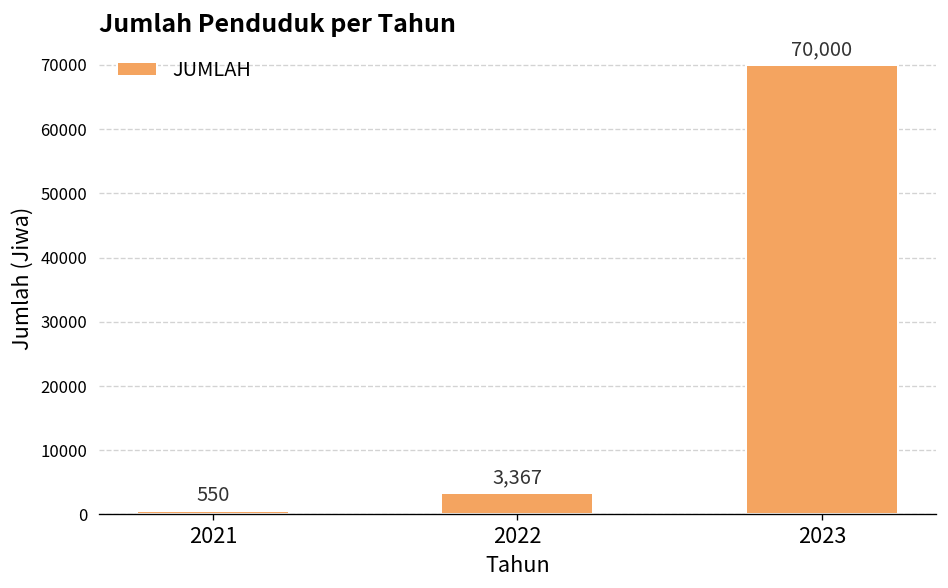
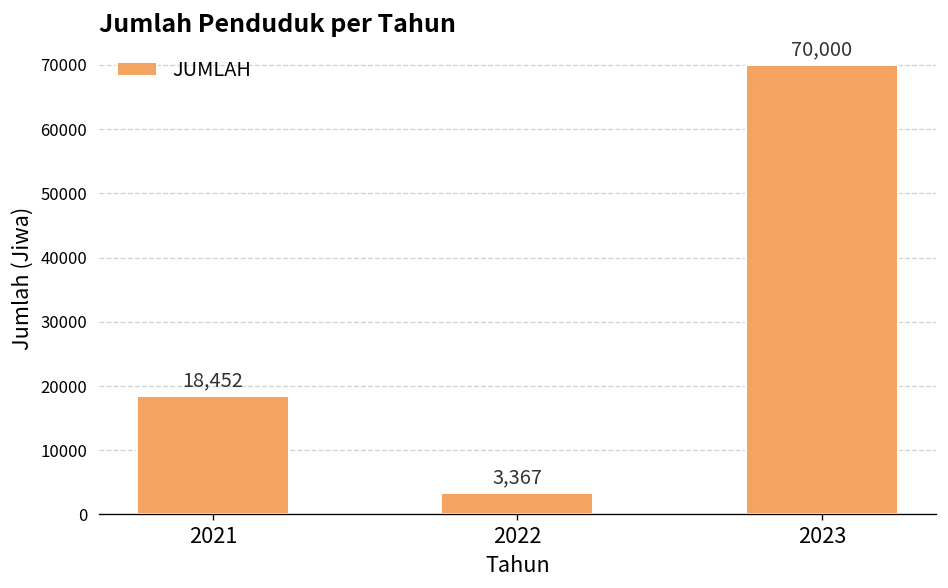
  {
-   "2021": "550",
+   "2021": "18,452",
    "2022": "3,367",
    "2023": "70,000"
  }
